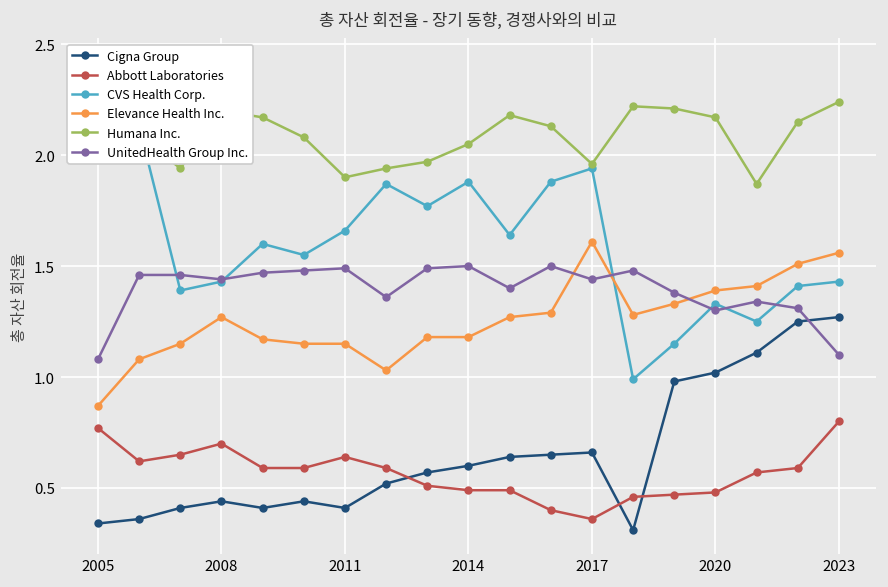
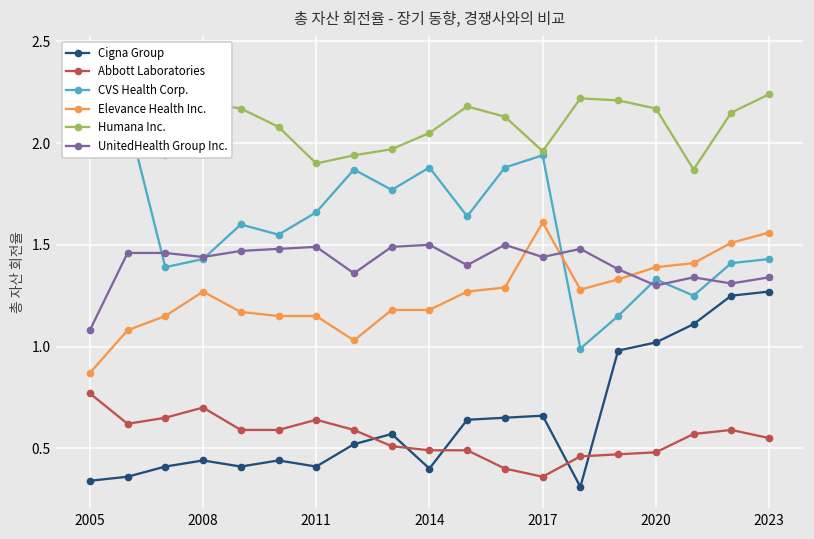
  {
    "Cigna Group": {
      "2005": 0.34,
      "2008": 0.44,
      "2011": 0.4,
-     "2014": 0.6,
+     "2014": 0.4,
      "2017": 0.66,
      "2020": 1.02,
      "2023": 1.27
    },
    "Abbott Laboratories": {
      "2005": 0.77,
      "2008": 0.70,
      "2011": 0.64,
      "2014": 0.49,
      "2017": 0.36,
      "2020": 0.48,
-     "2023": 0.80
+     "2023": 0.55
    },
    "CVS Health Corp.": {
      "2011": 1.66,
      "2014": 1.88,
      "2017": 1.94,
      "2020": 1.33,
      "2023": 1.43
    },
    "Elevance Health Inc.": {
      "2005": 0.87,
      "2008": 1.27,
      "2011": 1.15,
      "2014": 1.18,
      "2017": 1.61,
      "2020": 1.39,
      "2023": 1.56
    },
    "Humana Inc.": {
      "2011": 1.90,
      "2014": 2.05,
      "2017": 1.96,
      "2020": 2.17,
      "2023": 2.24
    },
    "UnitedHealth Group Inc.": {
      "2005": 1.08,
      "2011": 1.49,
      "2014": 1.50,
      "2017": 1.44,
      "2020": 1.30,
-     "2023": 1.10
+     "2023": 1.34
    }
  }
